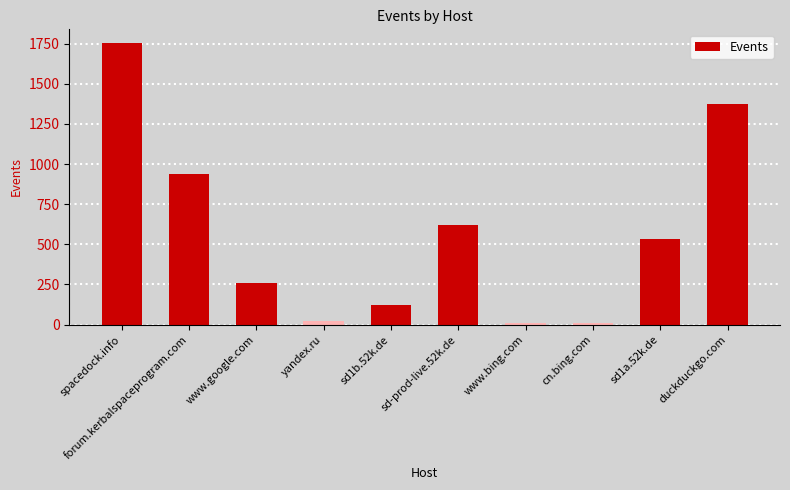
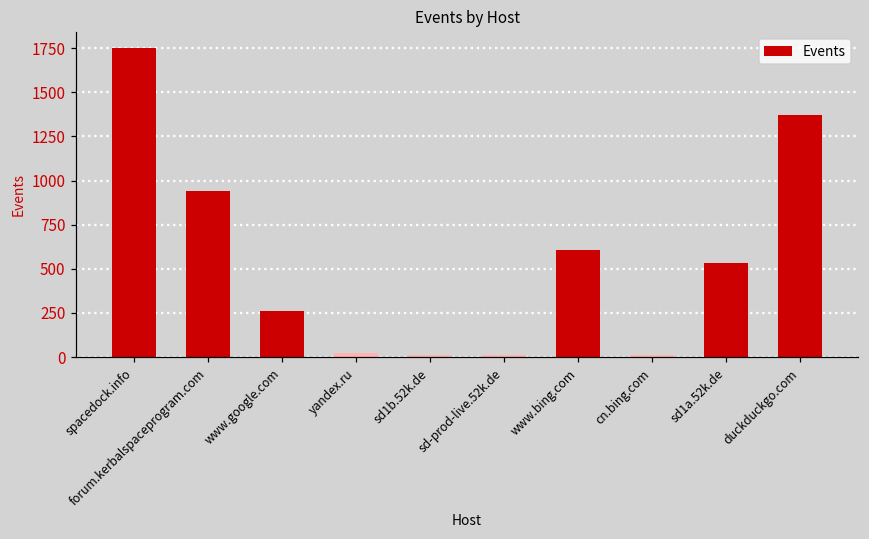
  {
    "spacedock.info": 1750,
    "forum.kerbalspaceprogram.com": 940,
    "www.google.com": 260,
    "yandex.ru": 20,
-   "sd1b.52k.de": 120,
-   "sd-prod-live.52k.de": 620,
-   "www.bing.com": 10,
+   "sd1b.52k.de": 10,
+   "sd-prod-live.52k.de": 10,
+   "www.bing.com": 610,
    "sd1a.52k.de": 530,
    "duckduckgo.com": 1370
  }
